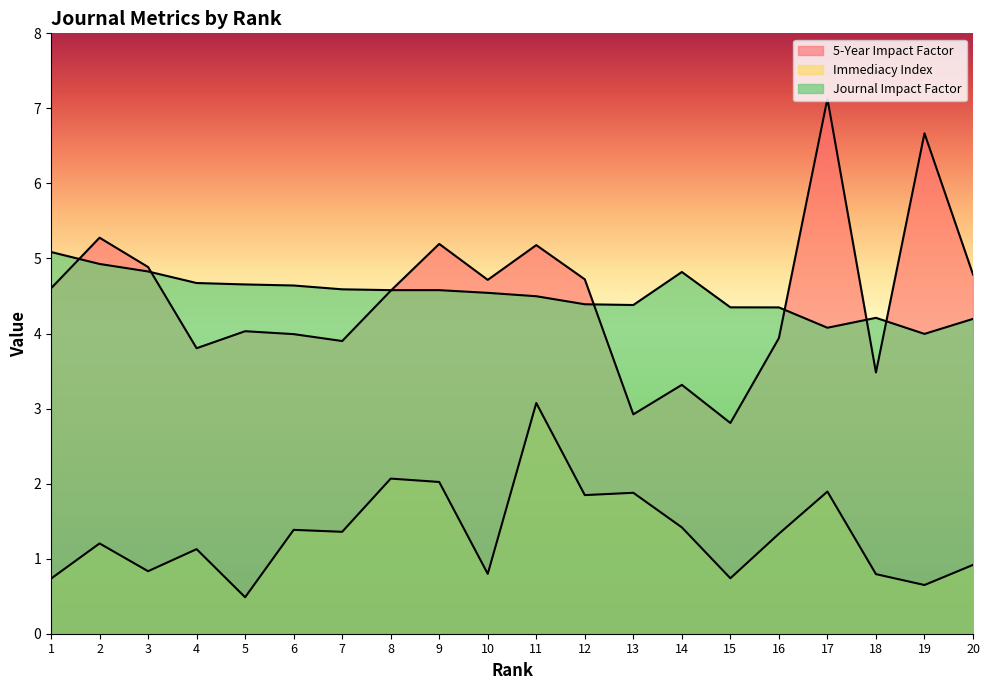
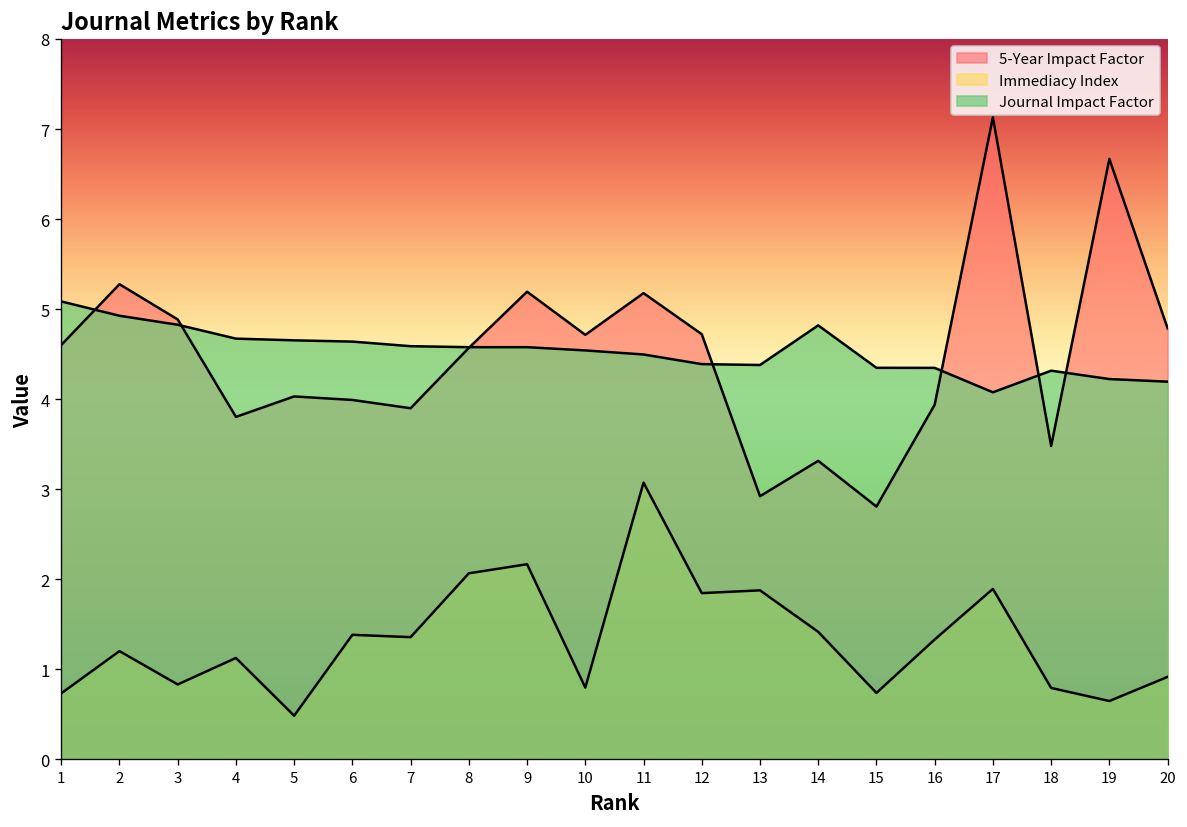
  {
    "5-Year Impact Factor": {
      "1": 4.6,
      "2": 5.3,
      "3": 4.9,
      "4": 3.8,
      "5": 4.0,
      "6": 4.0,
      "7": 3.9,
      "9": 5.2,
      "10": 4.7,
      "11": 5.2,
      "12": 4.7,
      "13": 2.9,
      "14": 3.3,
      "15": 2.8,
      "16": 3.9,
      "18": 3.5,
      "19": 6.7,
      "20": 4.8
    },
    "Immediacy Index": {
      "1": 0.7,
      "2": 1.2,
      "3": 0.8,
      "4": 1.1,
      "5": 0.5,
      "6": 1.4,
      "7": 1.4,
      "8": 2.1,
-     "9": 2.0,
+     "9": 2.2,
      "10": 0.8,
      "11": 3.1,
      "12": 1.8,
      "13": 1.9,
      "14": 1.4,
      "15": 0.7,
      "16": 1.3,
      "17": 1.9,
      "18": 0.8,
      "19": 0.6,
      "20": 0.9
    },
    "Journal Impact Factor": {
      "1": 5.1,
      "2": 4.9,
      "3": 4.8,
      "4": 4.7,
      "5": 4.7,
      "6": 4.6,
      "7": 4.6,
      "9": 4.6,
      "10": 4.5,
      "11": 4.5,
      "12": 4.4,
      "13": 4.4,
      "14": 4.8,
      "15": 4.3,
      "16": 4.3,
      "17": 4.1,
-     "18": 4.2,
-     "19": 4.0,
+     "18": 4.3,
+     "19": 4.2,
      "20": 4.2
    }
  }
